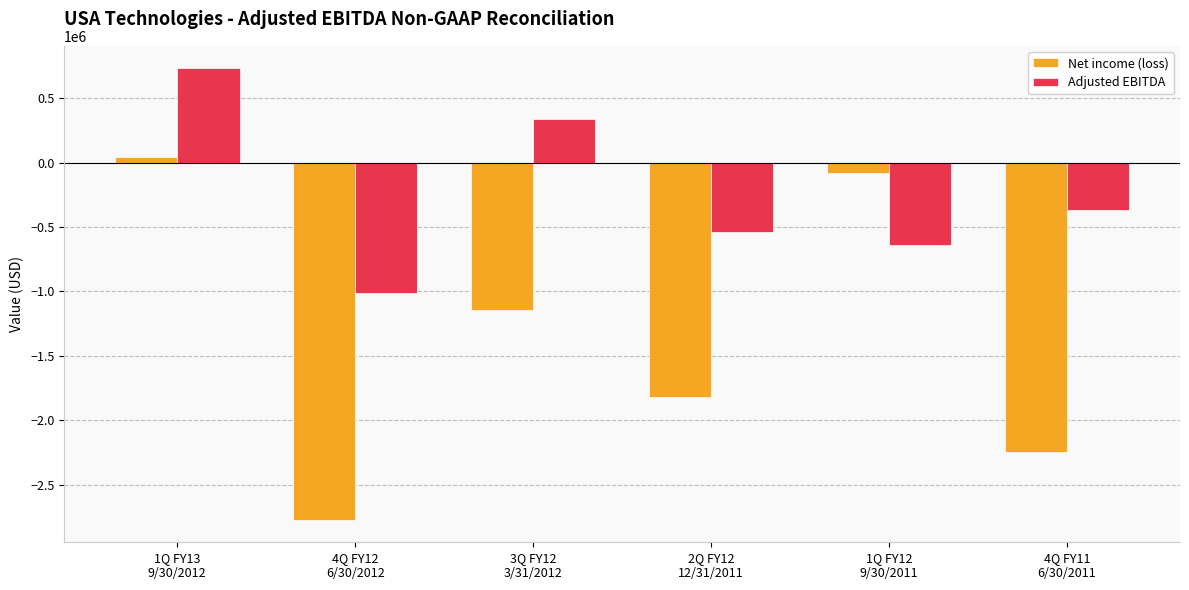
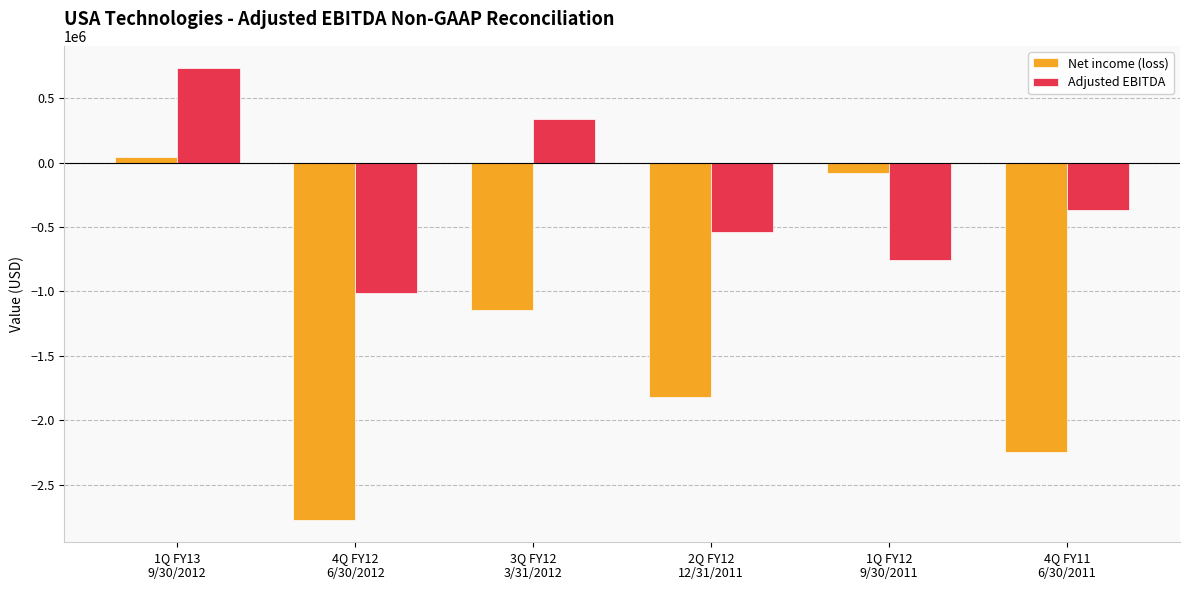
  {
    "Net income (loss)": {
      "1Q FY13 9/30/2012": 40000,
      "4Q FY12 6/30/2012": -2770000,
      "3Q FY12 3/31/2012": -1140000,
      "2Q FY12 12/31/2011": -1820000,
      "1Q FY12 9/30/2011": -80000,
      "4Q FY11 6/30/2011": -2250000
    },
    "Adjusted EBITDA": {
      "1Q FY13 9/30/2012": 730000,
      "4Q FY12 6/30/2012": -1010000,
      "3Q FY12 3/31/2012": 340000,
      "2Q FY12 12/31/2011": -540000,
-     "1Q FY12 9/30/2011": -640000,
+     "1Q FY12 9/30/2011": -760000,
      "4Q FY11 6/30/2011": -370000
    }
  }
